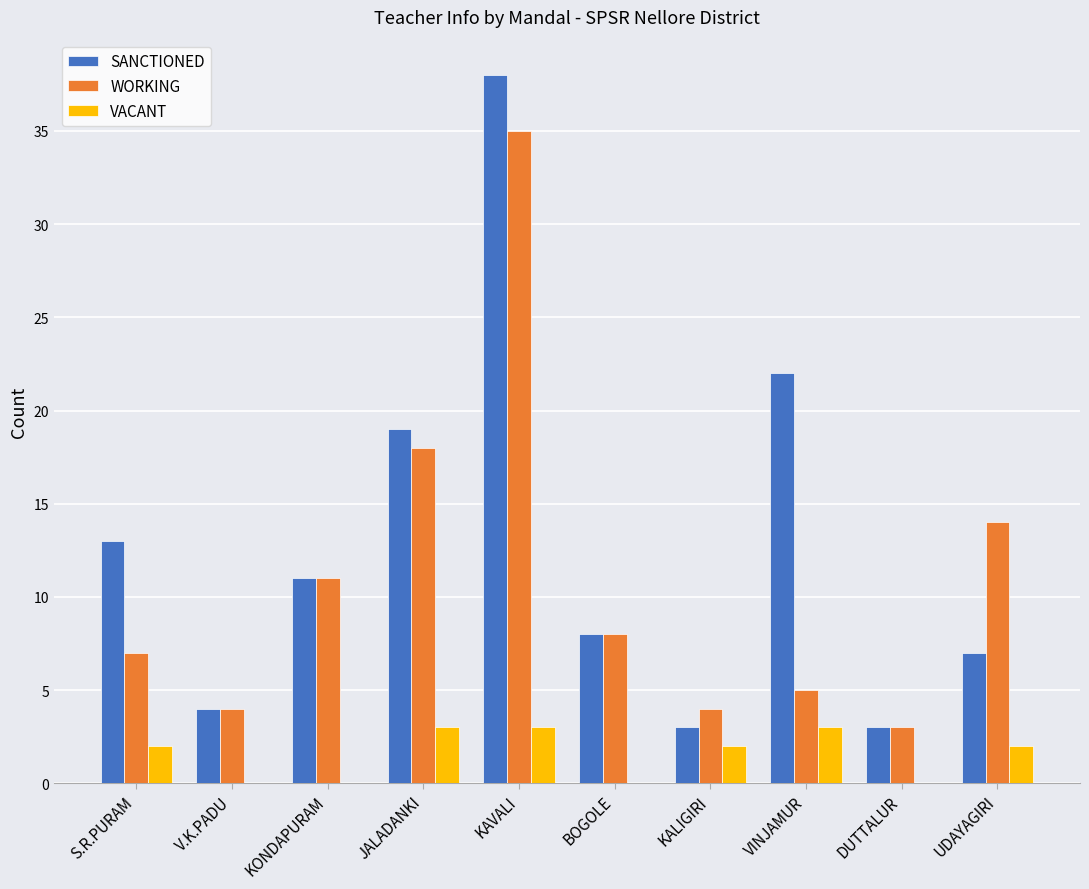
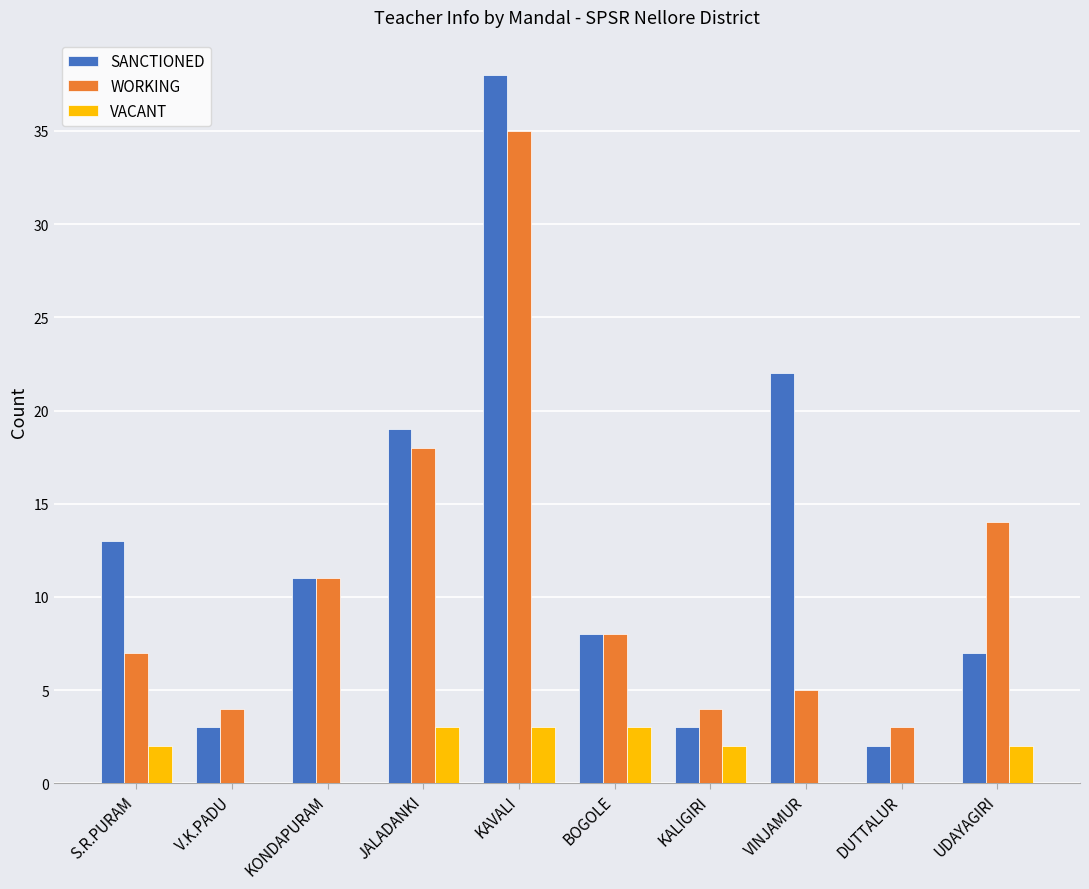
  {
    "SANCTIONED": {
      "S.R.PURAM": 13,
-     "V.K.PADU": 4,
+     "V.K.PADU": 3,
      "KONDAPURAM": 11,
      "JALADANKI": 19,
      "KAVALI": 38,
      "BOGOLE": 8,
      "KALIGIRI": 3,
      "VINJAMUR": 22,
-     "DUTTALUR": 3,
+     "DUTTALUR": 2,
      "UDAYAGIRI": 7
    },
    "WORKING": {
      "S.R.PURAM": 7,
      "V.K.PADU": 4,
      "KONDAPURAM": 11,
      "JALADANKI": 18,
      "KAVALI": 35,
      "BOGOLE": 8,
      "KALIGIRI": 4,
      "VINJAMUR": 5,
      "DUTTALUR": 3,
      "UDAYAGIRI": 14
    },
    "VACANT": {
      "S.R.PURAM": 2,
      "V.K.PADU": 0,
      "KONDAPURAM": 0,
      "JALADANKI": 3,
      "KAVALI": 3,
-     "BOGOLE": 0,
+     "BOGOLE": 3,
      "KALIGIRI": 2,
-     "VINJAMUR": 3,
+     "VINJAMUR": 0,
      "DUTTALUR": 0,
      "UDAYAGIRI": 2
    }
  }
